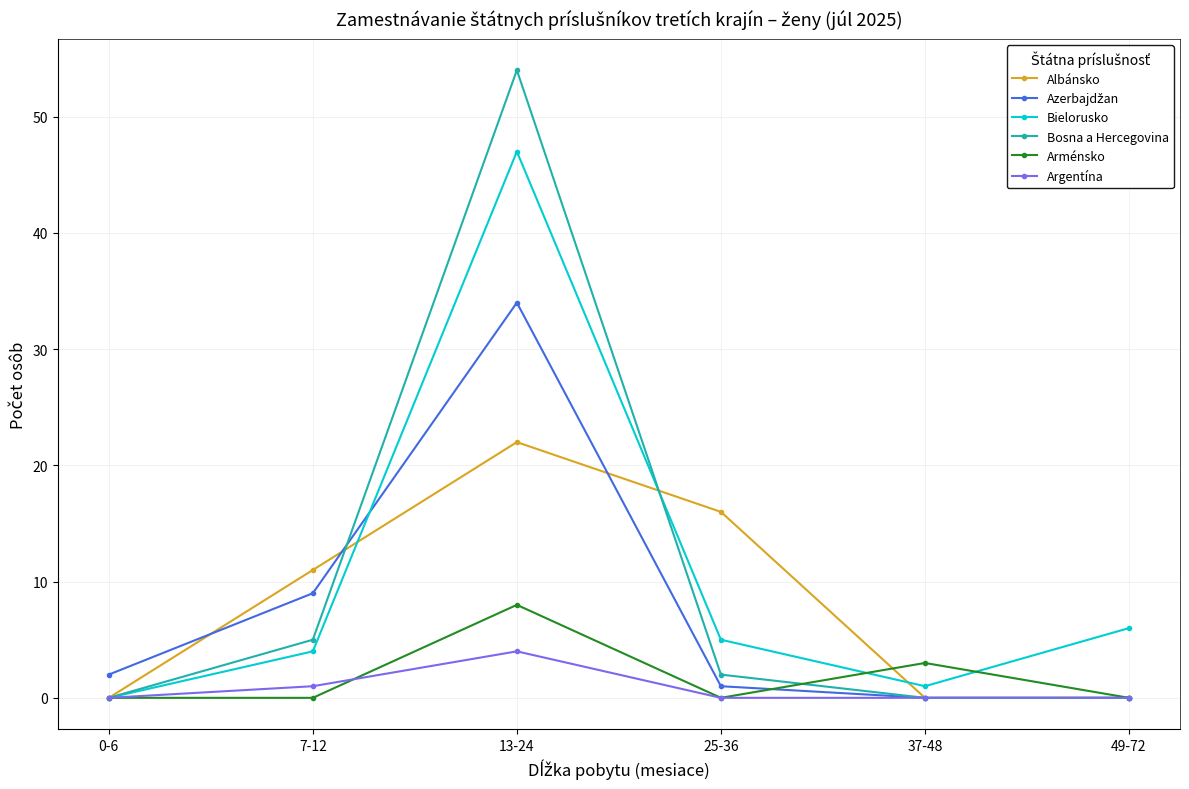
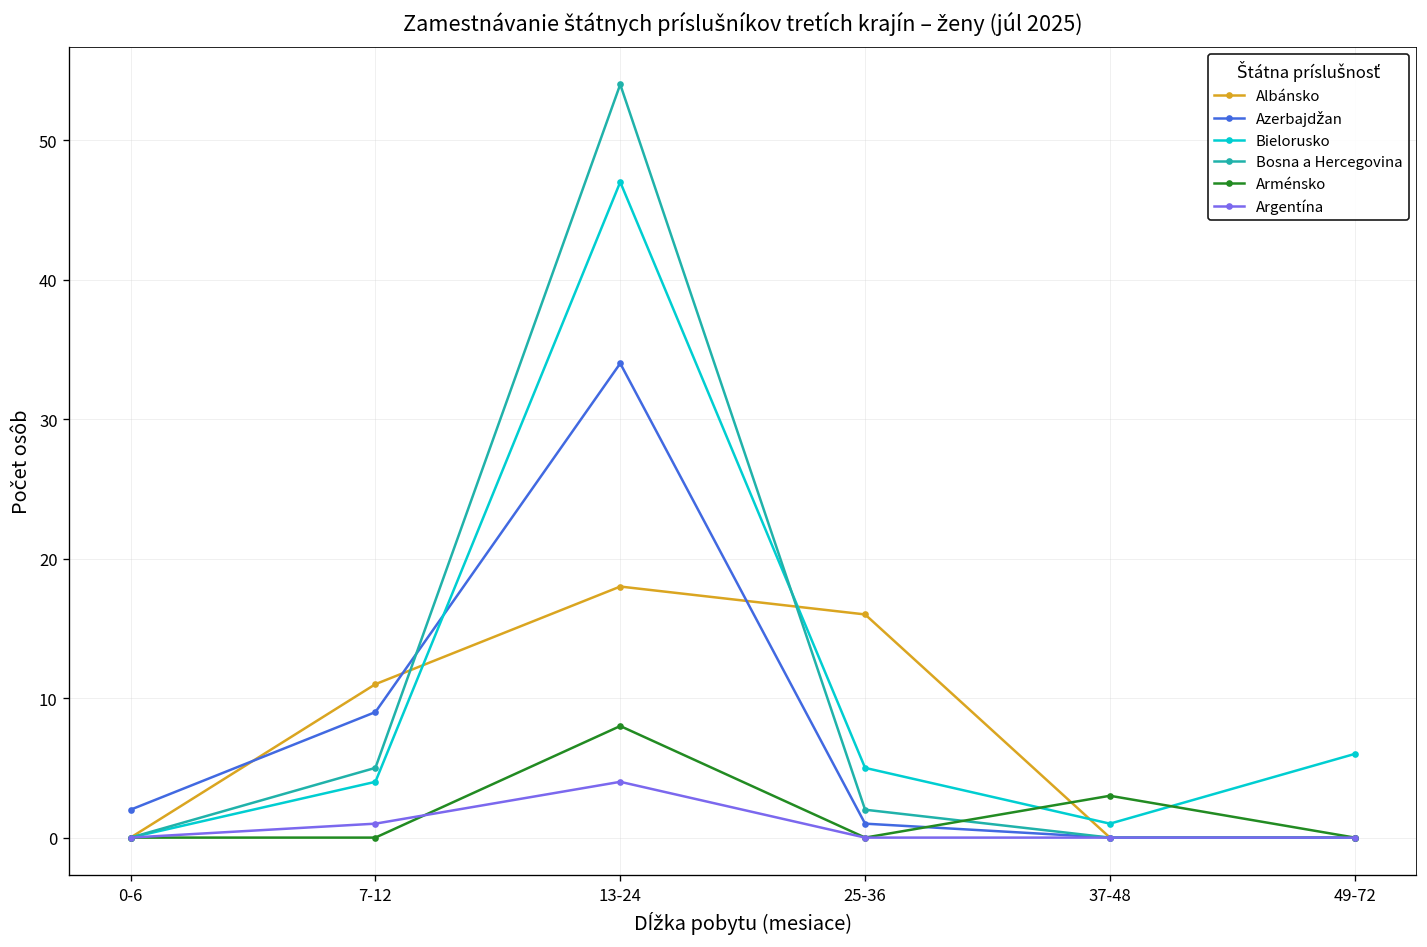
  {
    "Albánsko": {
      "7-12": 11,
-     "13-24": 22,
+     "13-24": 18,
      "25-36": 16
    },
    "Arménsko": {
      "7-12": 0,
      "13-24": 8,
      "37-48": 3
    }
  }
